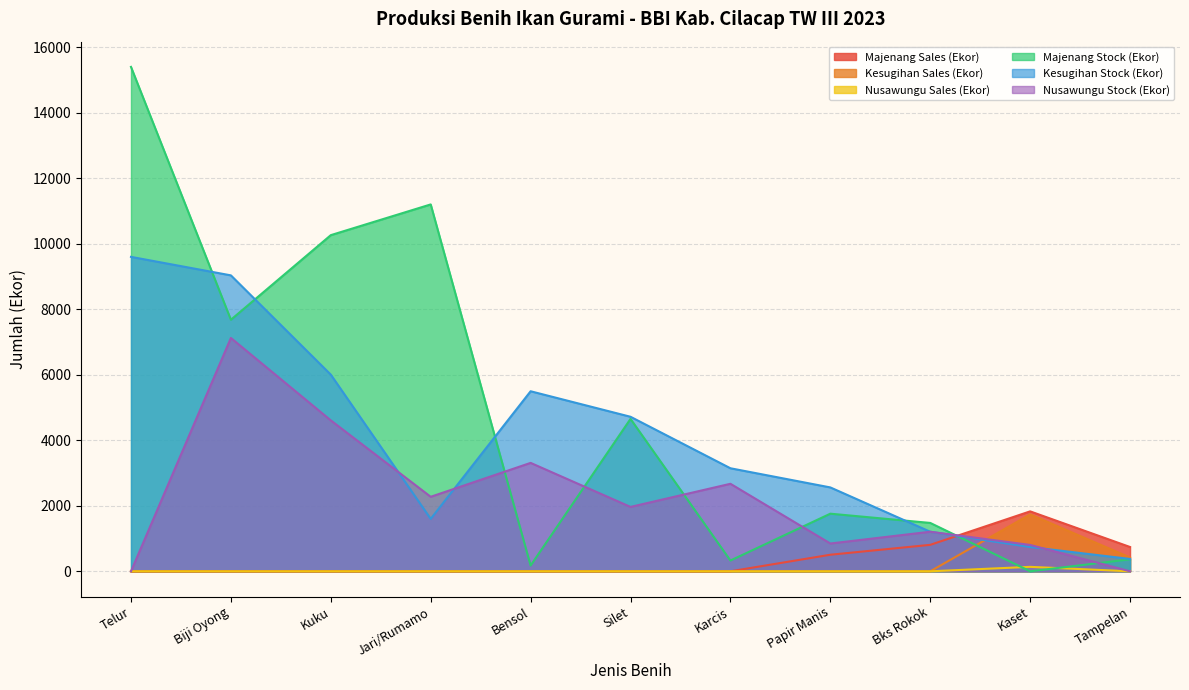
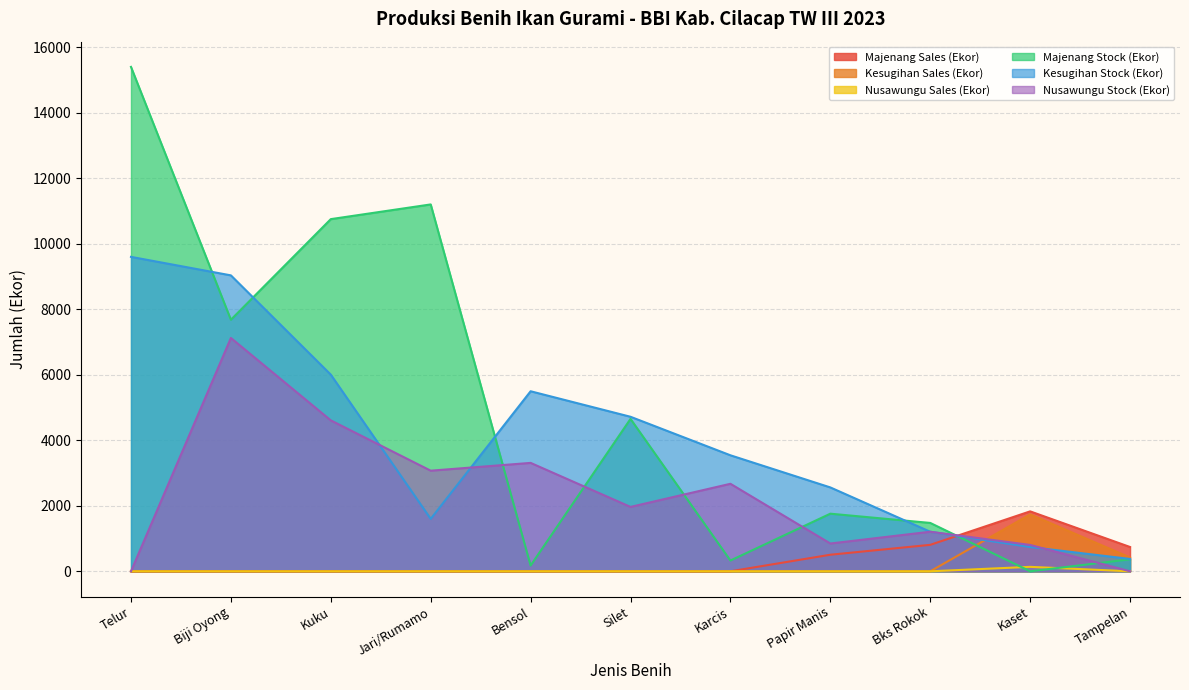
  {
    "Nusawungu Sales (Ekor)": {
      "Kaset": 100
    },
    "Majenang Stock (Ekor)": {
      "Telur": 15400,
      "Biji Oyong": 7700,
-     "Kuku": 10300,
+     "Kuku": 10800,
      "Jari/Rumamo": 11200,
      "Bensol": 200,
      "Karcis": 300,
      "Papir Manis": 1800,
      "Bks Rokok": 1500,
      "Kaset": 0
    },
    "Kesugihan Stock (Ekor)": {
      "Telur": 9600,
      "Biji Oyong": 9000,
      "Kuku": 6000,
      "Jari/Rumamo": 1600,
      "Bensol": 5500,
-     "Karcis": 3100,
+     "Karcis": 3500,
      "Papir Manis": 2600
    },
    "Nusawungu Stock (Ekor)": {
      "Biji Oyong": 7100,
      "Kuku": 4600,
-     "Jari/Rumamo": 2300,
+     "Jari/Rumamo": 3100,
      "Bensol": 3300,
      "Silet": 2000,
      "Karcis": 2700,
      "Papir Manis": 800
    }
  }
